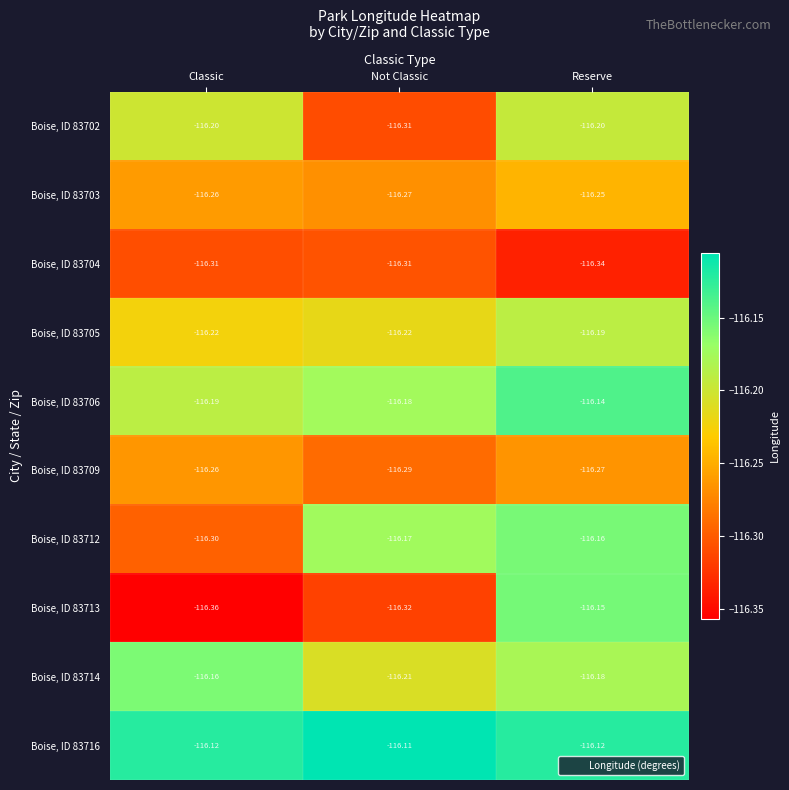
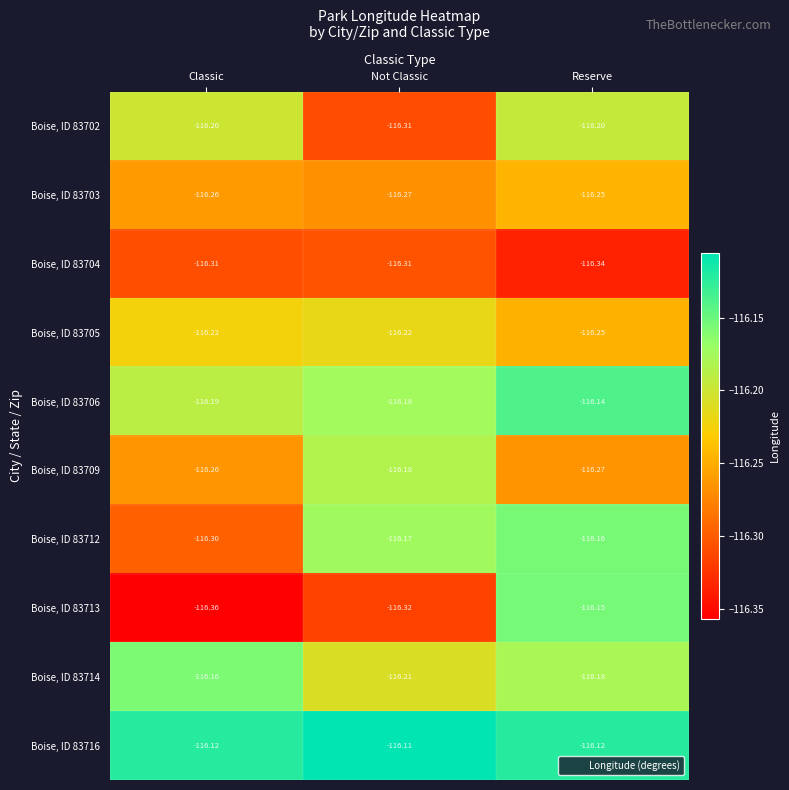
  {
    "Boise, ID 83702": {
      "Classic": -116.20,
      "Not Classic": -116.31,
      "Reserve": -116.20
    },
    "Boise, ID 83703": {
      "Classic": -116.26,
      "Not Classic": -116.27,
      "Reserve": -116.25
    },
    "Boise, ID 83704": {
      "Classic": -116.31,
      "Not Classic": -116.31,
      "Reserve": -116.34
    },
    "Boise, ID 83705": {
      "Classic": -116.22,
      "Not Classic": -116.22,
-     "Reserve": -116.19
+     "Reserve": -116.25
    },
    "Boise, ID 83706": {
      "Classic": -116.19,
      "Not Classic": -116.18,
      "Reserve": -116.14
    },
    "Boise, ID 83709": {
      "Classic": -116.26,
-     "Not Classic": -116.29,
+     "Not Classic": -116.18,
      "Reserve": -116.27
    },
    "Boise, ID 83712": {
      "Classic": -116.30,
      "Not Classic": -116.17,
      "Reserve": -116.16
    },
    "Boise, ID 83713": {
      "Classic": -116.36,
      "Not Classic": -116.32,
      "Reserve": -116.15
    },
    "Boise, ID 83714": {
      "Classic": -116.16,
      "Not Classic": -116.21,
      "Reserve": -116.18
    },
    "Boise, ID 83716": {
      "Classic": -116.12,
      "Not Classic": -116.11,
      "Reserve": -116.12
    }
  }
